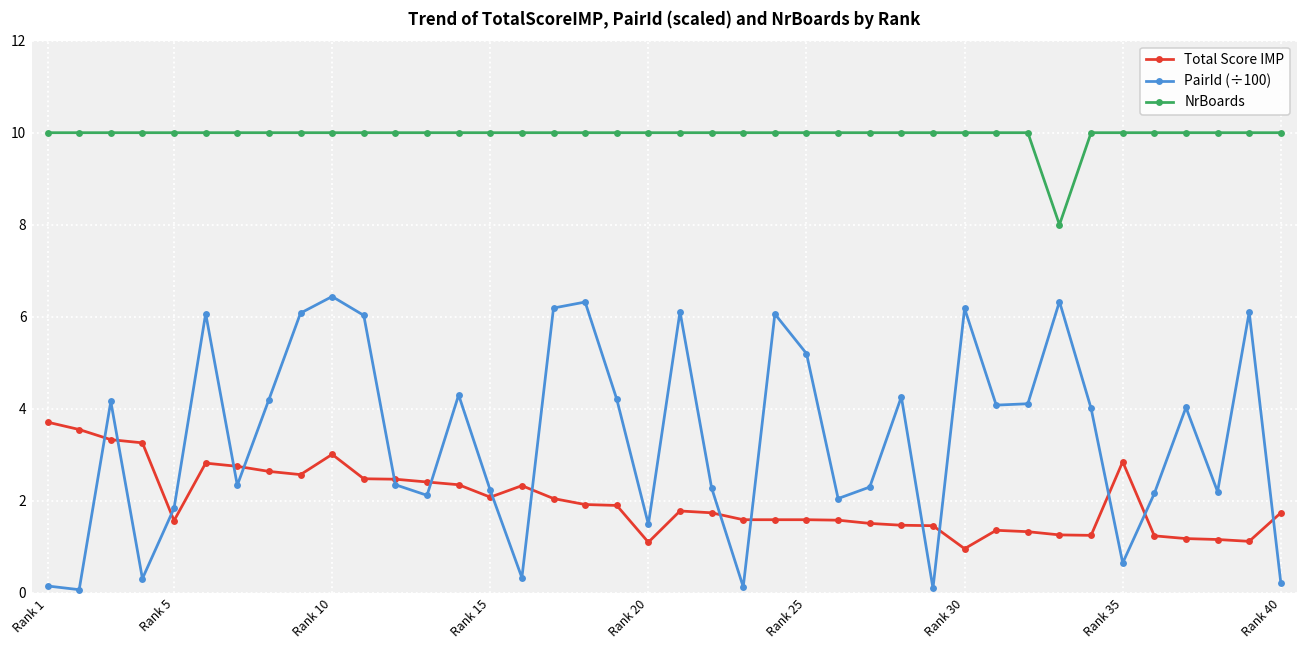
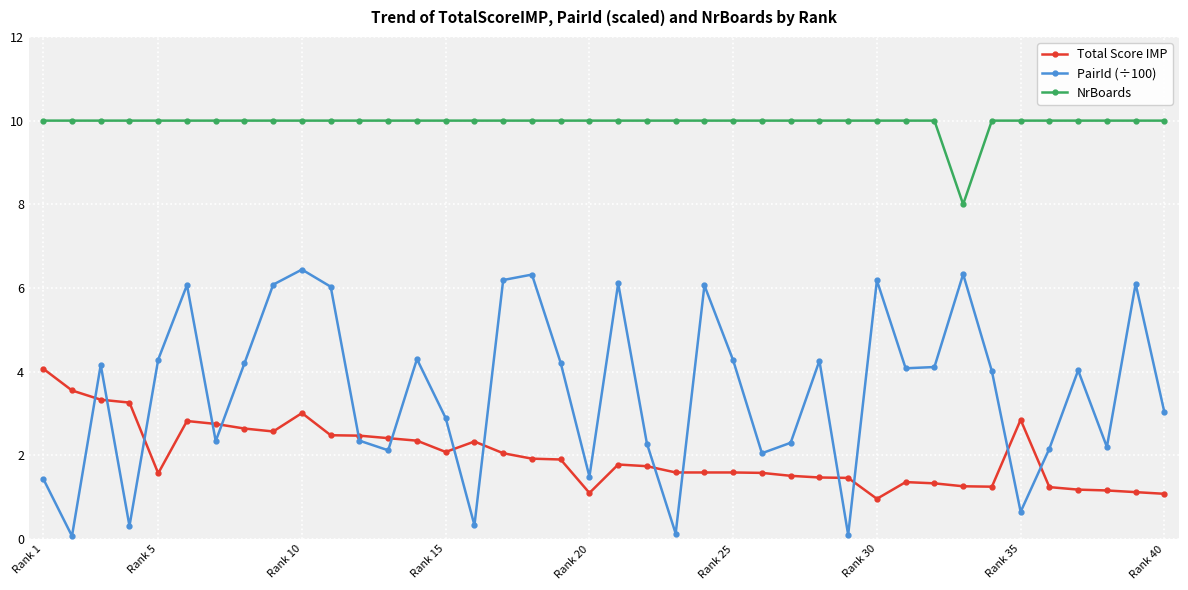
  {
    "Total Score IMP": {
-     "Rank 1": 3.7,
+     "Rank 1": 4.1,
      "Rank 5": 1.6,
      "Rank 10": 3.0,
      "Rank 15": 2.1,
      "Rank 20": 1.1,
      "Rank 25": 1.6,
      "Rank 30": 1.0,
      "Rank 35": 2.9,
-     "Rank 40": 1.7
+     "Rank 40": 1.1
    },
    "PairId (÷100)": {
-     "Rank 1": 0.2,
-     "Rank 5": 1.8,
+     "Rank 1": 1.4,
+     "Rank 5": 4.3,
      "Rank 10": 6.4,
-     "Rank 15": 2.2,
+     "Rank 15": 2.9,
      "Rank 20": 1.5,
-     "Rank 25": 5.2,
+     "Rank 25": 4.3,
      "Rank 30": 6.2,
      "Rank 35": 0.7,
-     "Rank 40": 0.2
+     "Rank 40": 3.0
    },
    "NrBoards": {
      "Rank 1": 10.0,
      "Rank 5": 10.0,
      "Rank 10": 10.0,
      "Rank 15": 10.0,
      "Rank 20": 10.0,
      "Rank 25": 10.0,
      "Rank 30": 10.0,
      "Rank 35": 10.0,
      "Rank 40": 10.0
    }
  }
